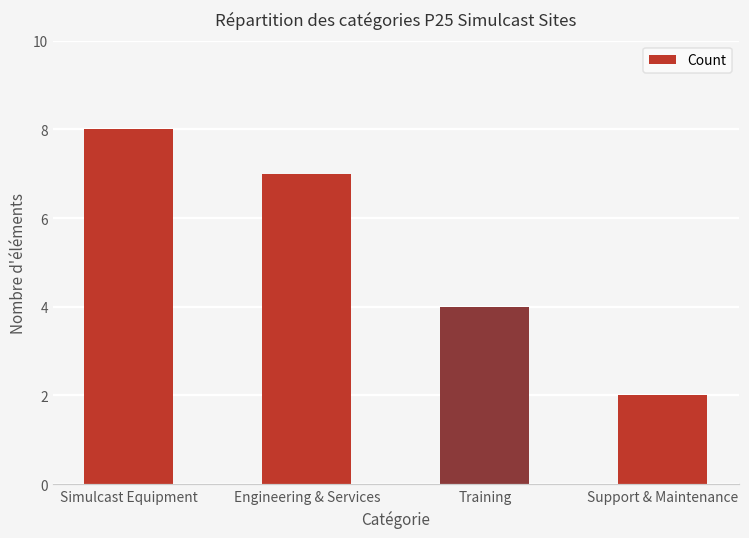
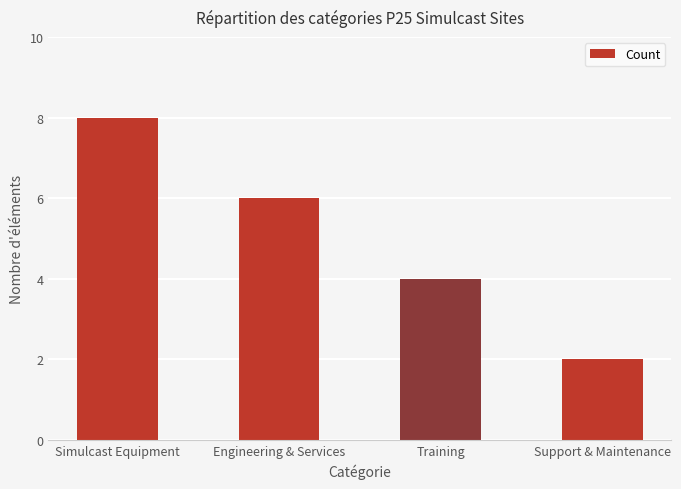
  {
    "Simulcast Equipment": 8,
-   "Engineering & Services": 7,
+   "Engineering & Services": 6,
    "Training": 4,
    "Support & Maintenance": 2
  }
